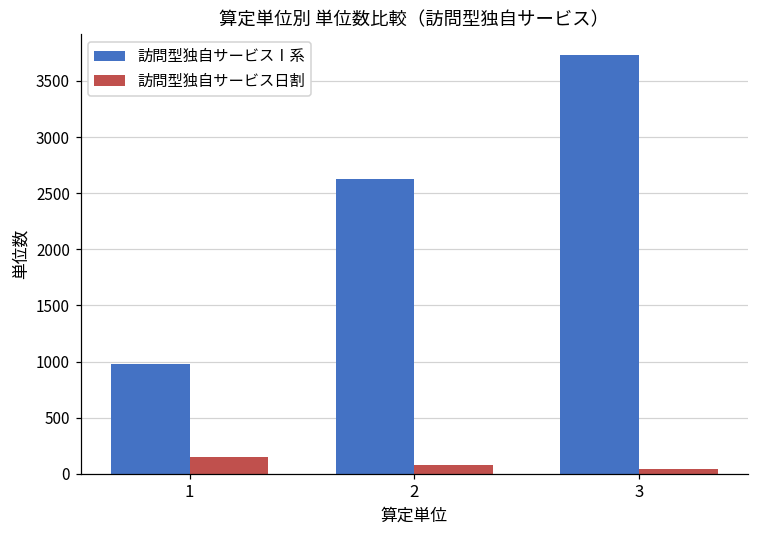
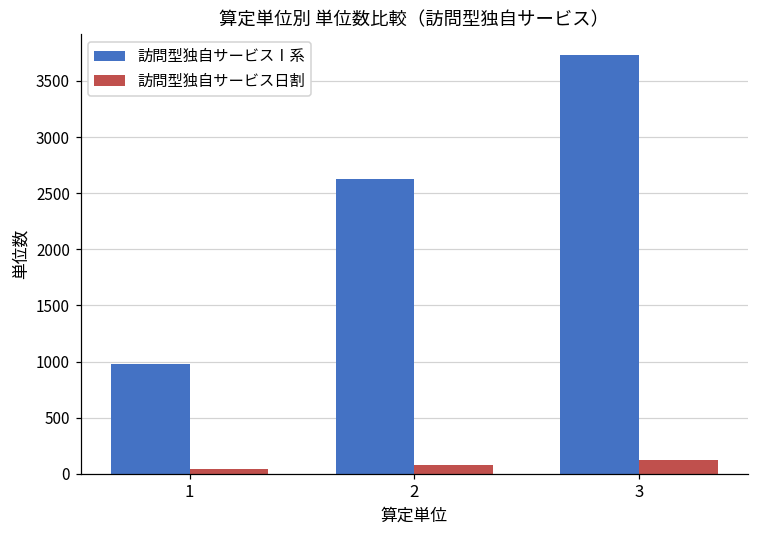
  {
    "訪問型独自サービスⅠ系": {
      "1": 980,
      "2": 2620,
      "3": 3730
    },
    "訪問型独自サービス日割": {
-     "1": 150,
+     "1": 40,
      "2": 80,
-     "3": 40
+     "3": 120
    }
  }
